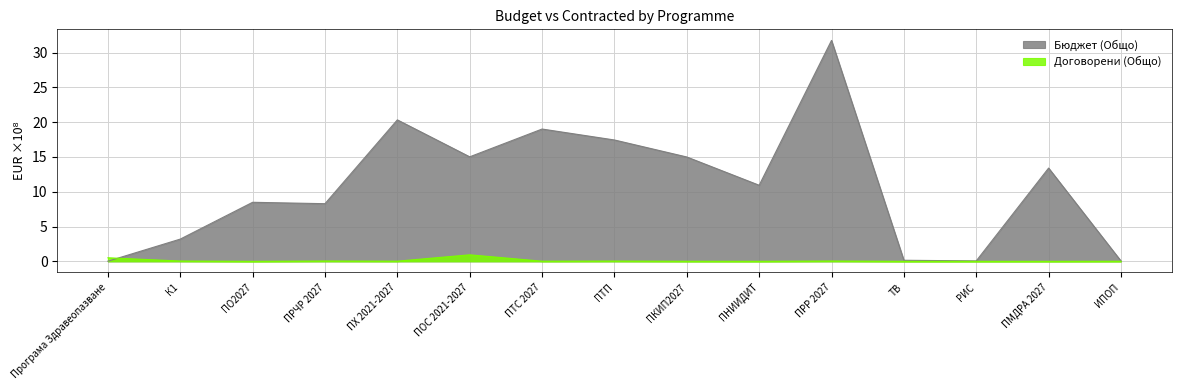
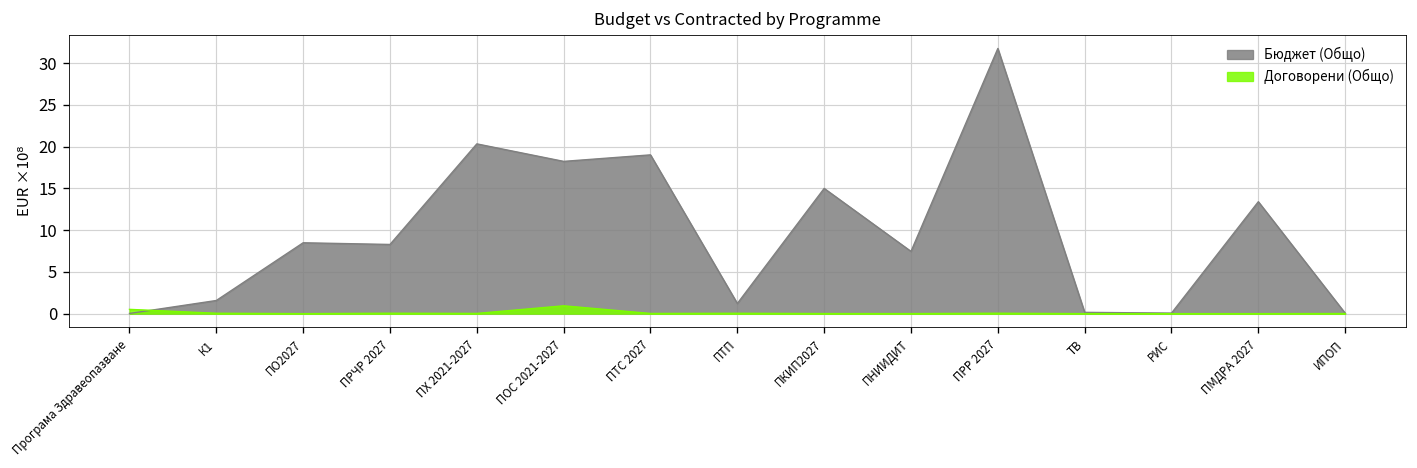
  {
    "Бюджет (Общо)": {
      "Програма Здравеопазване": 0,
-     "К1": 3,
+     "К1": 2,
      "ПО2027": 8,
      "ПРЧР 2027": 8,
      "ПХ 2021-2027": 20,
-     "ПОС 2021-2027": 15,
+     "ПОС 2021-2027": 18,
      "ПТС 2027": 19,
-     "ПТП": 17,
+     "ПТП": 1,
      "ПКИП2027": 15,
-     "ПНИИДИТ": 11,
+     "ПНИИДИТ": 7,
      "ПРР 2027": 32,
      "ПМДРА 2027": 13
    },
    "Договорени (Общо)": {
      "Програма Здравеопазване": 1,
      "К1": 0,
      "ПО2027": 0,
      "ПРЧР 2027": 0,
      "ПХ 2021-2027": 0,
      "ПОС 2021-2027": 1,
      "ПТС 2027": 0,
      "ПТП": 0,
      "ПКИП2027": 0,
      "ПНИИДИТ": 0,
      "ПРР 2027": 0,
      "ПМДРА 2027": 0
    }
  }
